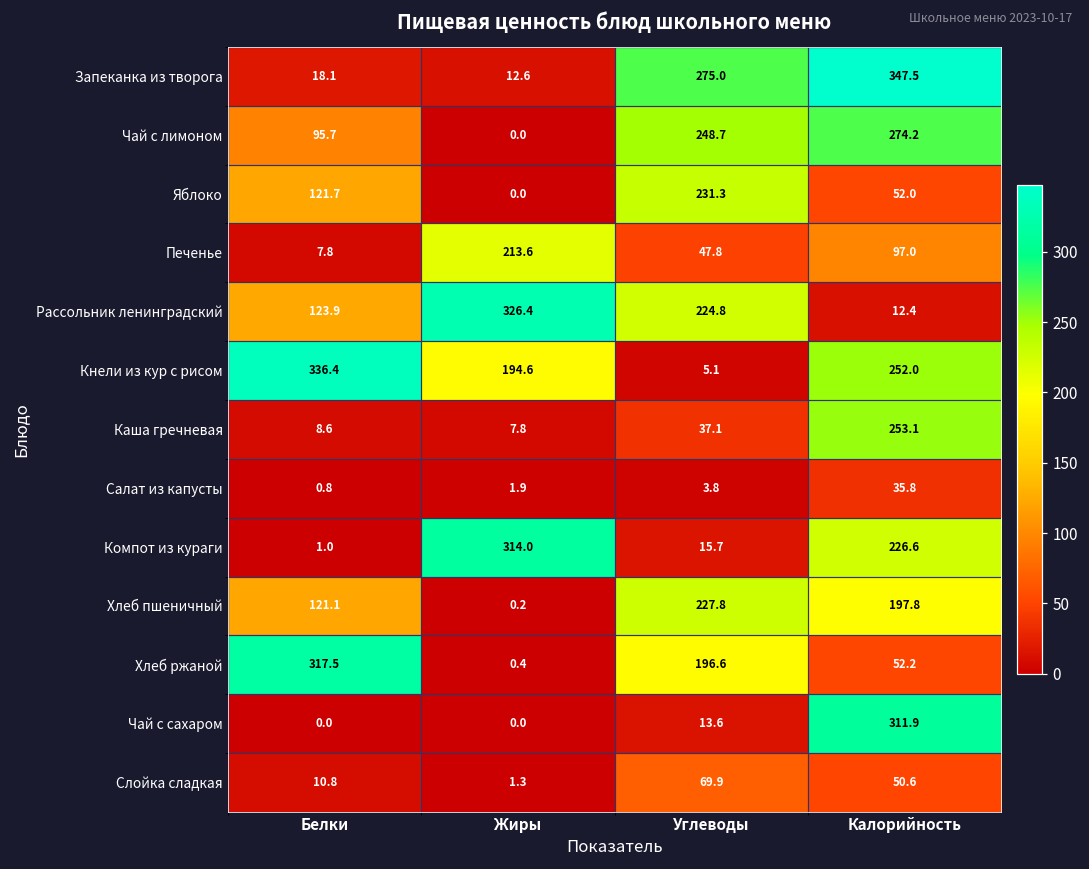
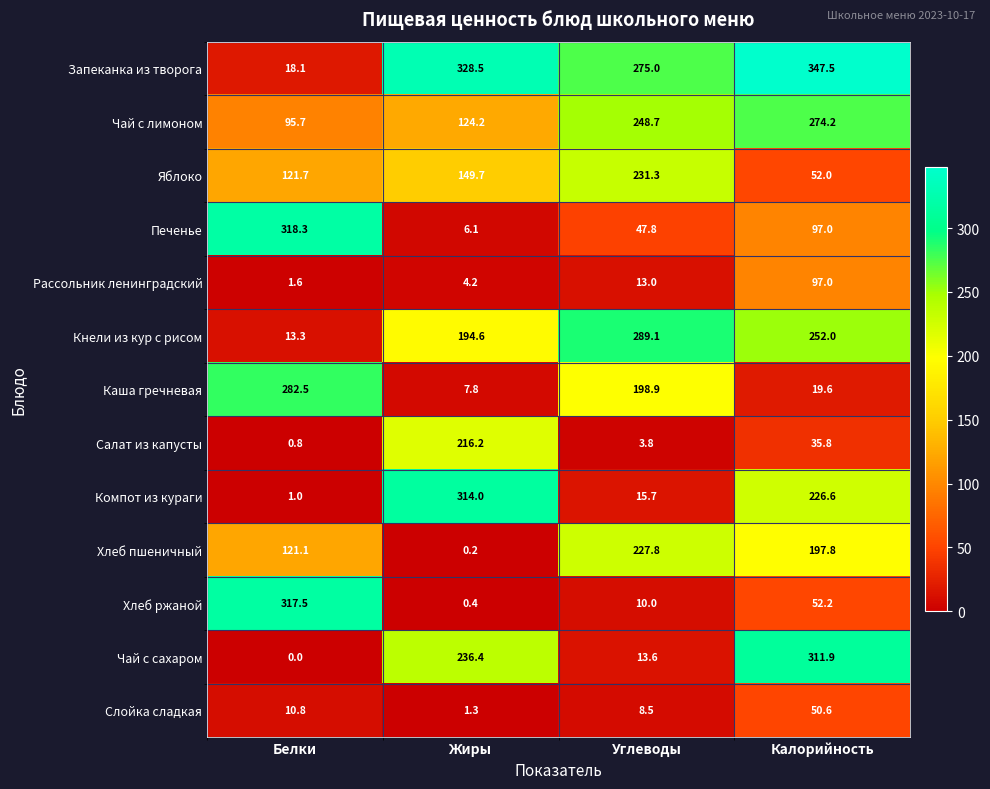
  {
    "Запеканка из творога": {
      "Белки": 18.1,
-     "Жиры": 12.6,
+     "Жиры": 328.5,
      "Углеводы": 275.0,
      "Калорийность": 347.5
    },
    "Чай с лимоном": {
      "Белки": 95.7,
-     "Жиры": 0.0,
+     "Жиры": 124.2,
      "Углеводы": 248.7,
      "Калорийность": 274.2
    },
    "Яблоко": {
      "Белки": 121.7,
-     "Жиры": 0.0,
+     "Жиры": 149.7,
      "Углеводы": 231.3,
      "Калорийность": 52.0
    },
    "Печенье": {
-     "Белки": 7.8,
-     "Жиры": 213.6,
+     "Белки": 318.3,
+     "Жиры": 6.1,
      "Углеводы": 47.8,
      "Калорийность": 97.0
    },
    "Рассольник ленинградский": {
-     "Белки": 123.9,
-     "Жиры": 326.4,
-     "Углеводы": 224.8,
-     "Калорийность": 12.4
+     "Белки": 1.6,
+     "Жиры": 4.2,
+     "Углеводы": 13.0,
+     "Калорийность": 97.0
    },
    "Кнели из кур с рисом": {
-     "Белки": 336.4,
+     "Белки": 13.3,
      "Жиры": 194.6,
-     "Углеводы": 5.1,
+     "Углеводы": 289.1,
      "Калорийность": 252.0
    },
    "Каша гречневая": {
-     "Белки": 8.6,
+     "Белки": 282.5,
      "Жиры": 7.8,
-     "Углеводы": 37.1,
-     "Калорийность": 253.1
+     "Углеводы": 198.9,
+     "Калорийность": 19.6
    },
    "Салат из капусты": {
      "Белки": 0.8,
-     "Жиры": 1.9,
+     "Жиры": 216.2,
      "Углеводы": 3.8,
      "Калорийность": 35.8
    },
    "Компот из кураги": {
      "Белки": 1.0,
      "Жиры": 314.0,
      "Углеводы": 15.7,
      "Калорийность": 226.6
    },
    "Хлеб пшеничный": {
      "Белки": 121.1,
      "Жиры": 0.2,
      "Углеводы": 227.8,
      "Калорийность": 197.8
    },
    "Хлеб ржаной": {
      "Белки": 317.5,
      "Жиры": 0.4,
-     "Углеводы": 196.6,
+     "Углеводы": 10.0,
      "Калорийность": 52.2
    },
    "Чай с сахаром": {
      "Белки": 0.0,
-     "Жиры": 0.0,
+     "Жиры": 236.4,
      "Углеводы": 13.6,
      "Калорийность": 311.9
    },
    "Слойка сладкая": {
      "Белки": 10.8,
      "Жиры": 1.3,
-     "Углеводы": 69.9,
+     "Углеводы": 8.5,
      "Калорийность": 50.6
    }
  }
